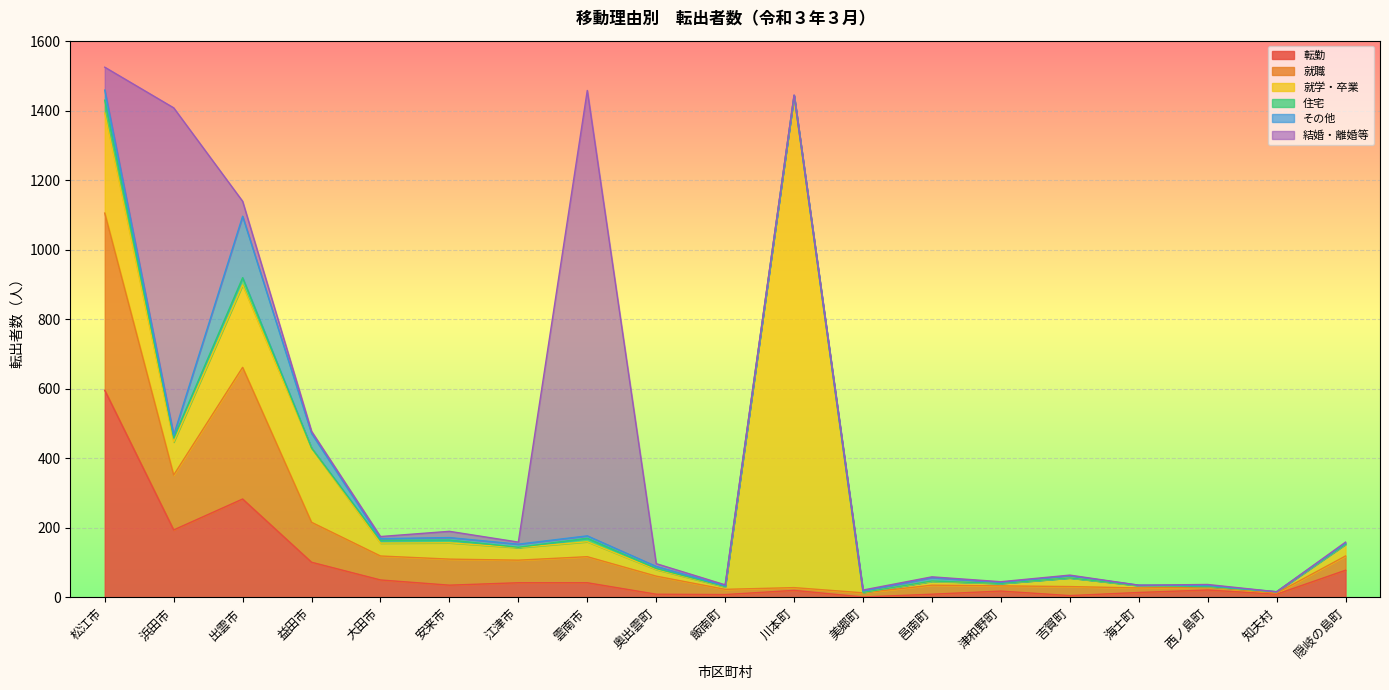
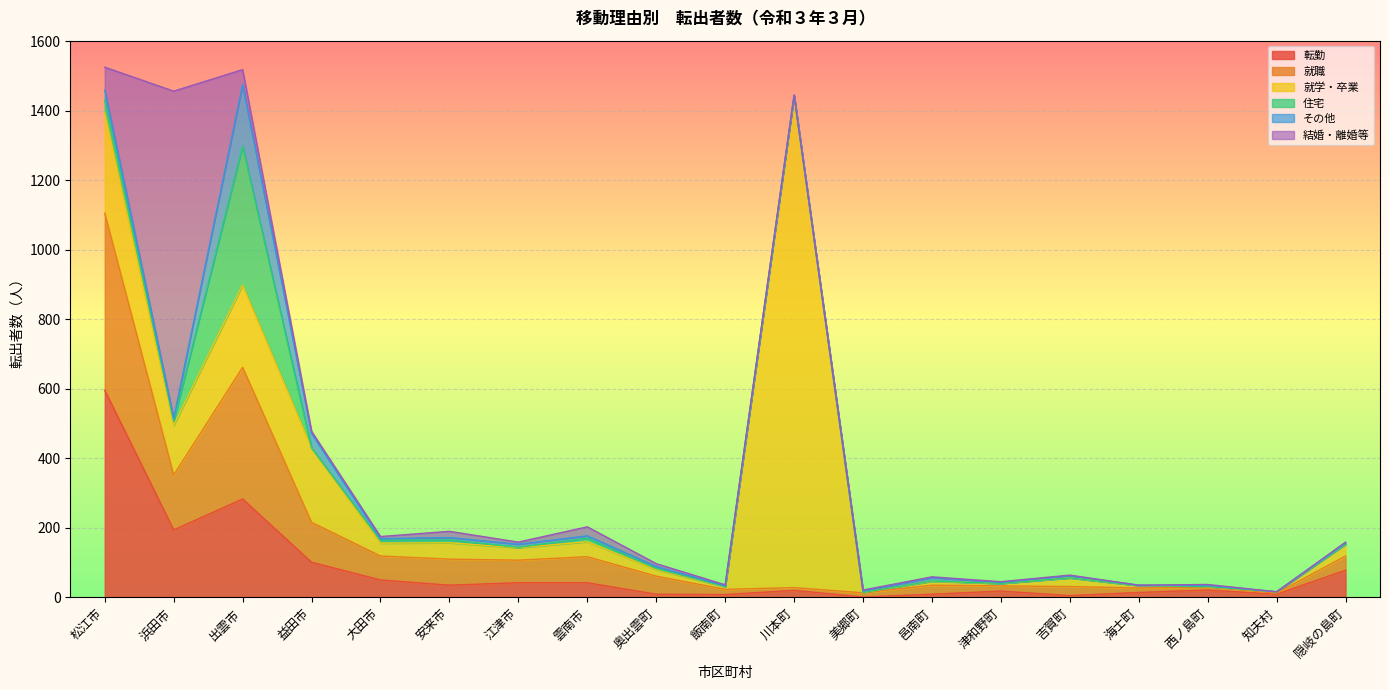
  {
    "就学・卒業": {
      "松江市": 290,
-     "浜田市": 100,
+     "浜田市": 140,
      "出雲市": 240,
      "大田市": 40,
      "安来市": 50,
      "雲南市": 40
    },
    "住宅": {
      "松江市": 40,
      "浜田市": 10,
-     "出雲市": 20
+     "出雲市": 400
    },
    "その他": {
      "松江市": 30,
      "浜田市": 10,
      "出雲市": 180
    },
    "結婚・離婚等": {
      "松江市": 70,
      "浜田市": 940,
      "出雲市": 40,
      "安来市": 20,
-     "雲南市": 1280,
+     "雲南市": 30,
      "奥出雲町": 10
    }
  }
